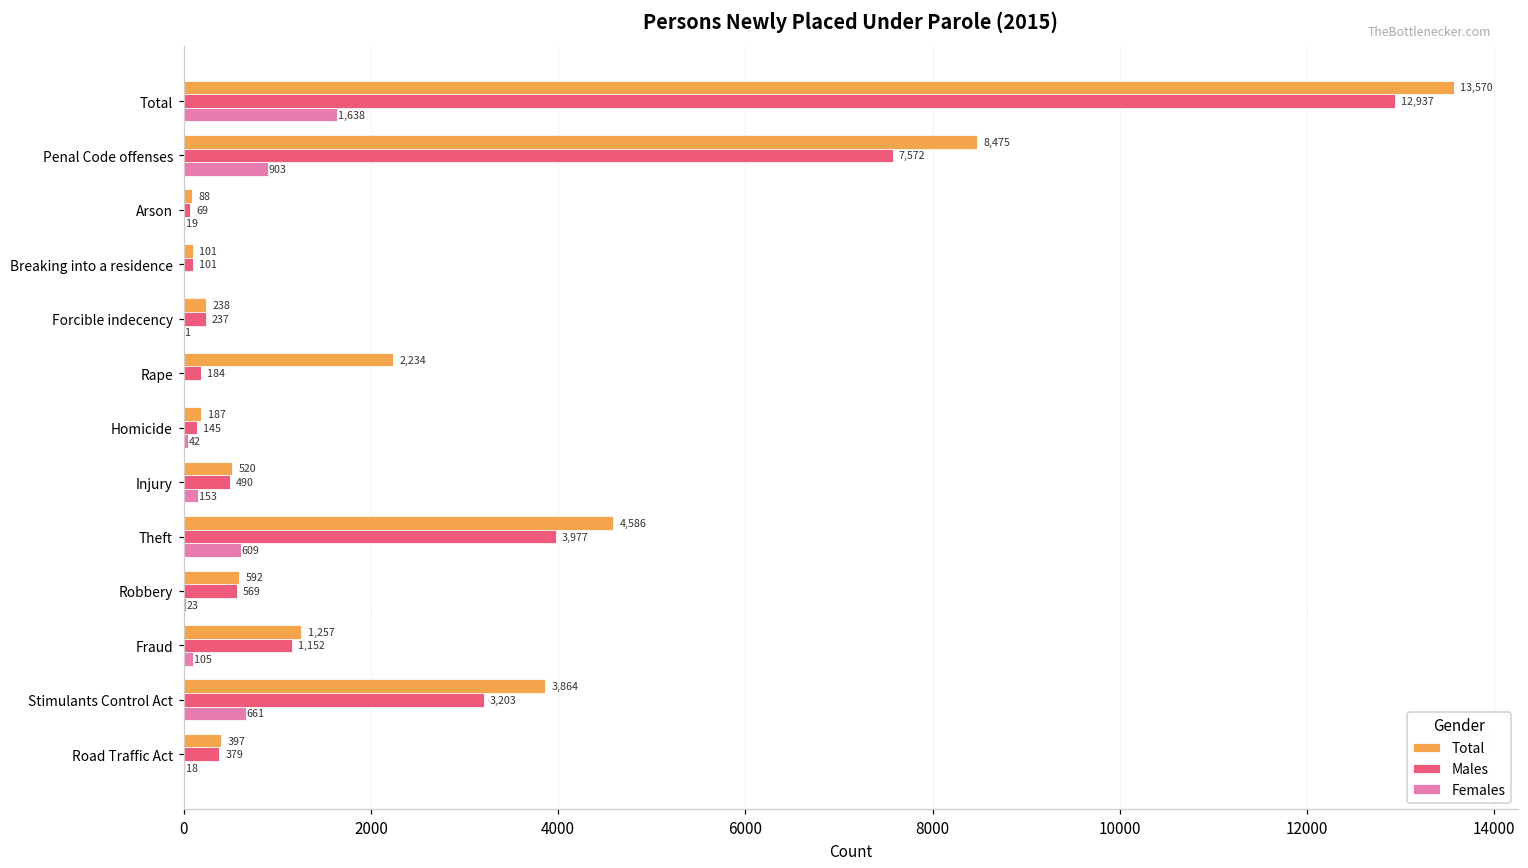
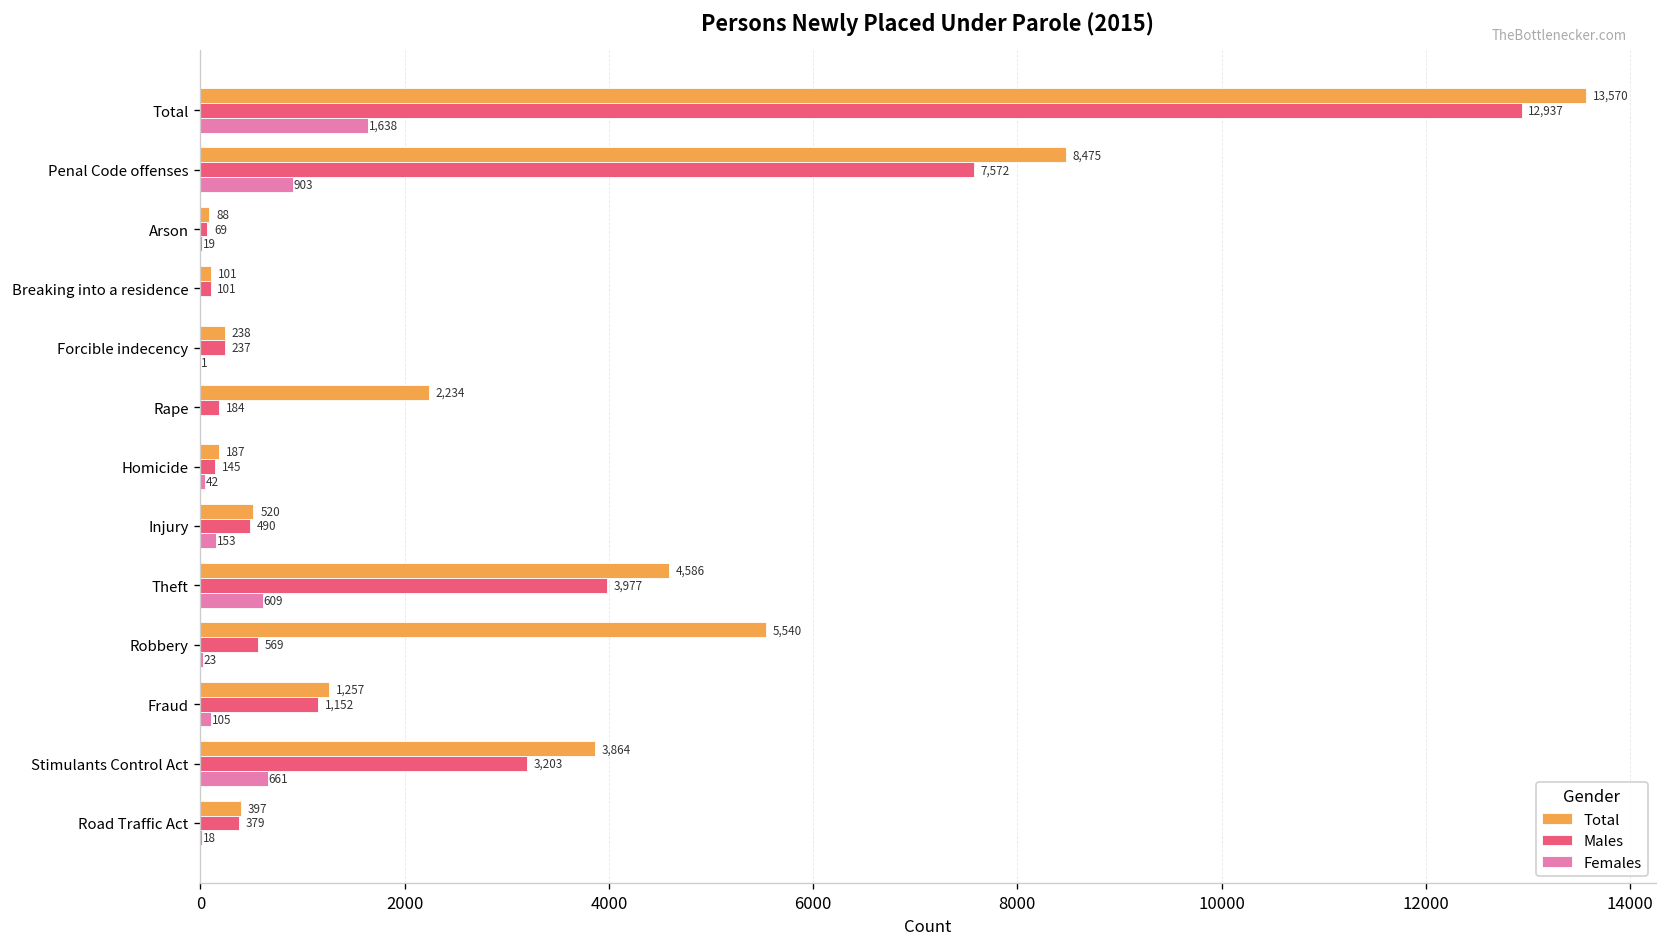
  {
    "Total": {
      "Total": "13,570",
      "Penal Code offenses": "8,475",
      "Arson": "88",
      "Breaking into a residence": "101",
      "Forcible indecency": "238",
      "Rape": "2,234",
      "Homicide": "187",
      "Injury": "520",
      "Theft": "4,586",
-     "Robbery": "592",
+     "Robbery": "5,540",
      "Fraud": "1,257",
      "Stimulants Control Act": "3,864",
      "Road Traffic Act": "397"
    },
    "Males": {
      "Total": "12,937",
      "Penal Code offenses": "7,572",
      "Arson": "69",
      "Breaking into a residence": "101",
      "Forcible indecency": "237",
      "Rape": "184",
      "Homicide": "145",
      "Injury": "490",
      "Theft": "3,977",
      "Robbery": "569",
      "Fraud": "1,152",
      "Stimulants Control Act": "3,203",
      "Road Traffic Act": "379"
    },
    "Females": {
      "Total": "1,638",
      "Penal Code offenses": "903",
      "Arson": "19",
      "Forcible indecency": "1",
      "Homicide": "42",
      "Injury": "153",
      "Theft": "609",
      "Robbery": "23",
      "Fraud": "105",
      "Stimulants Control Act": "661",
      "Road Traffic Act": "18"
    }
  }
